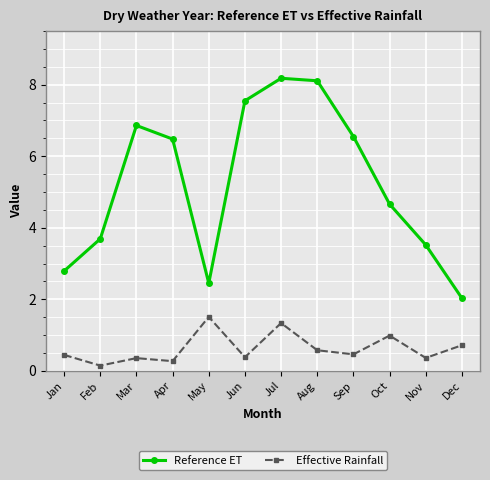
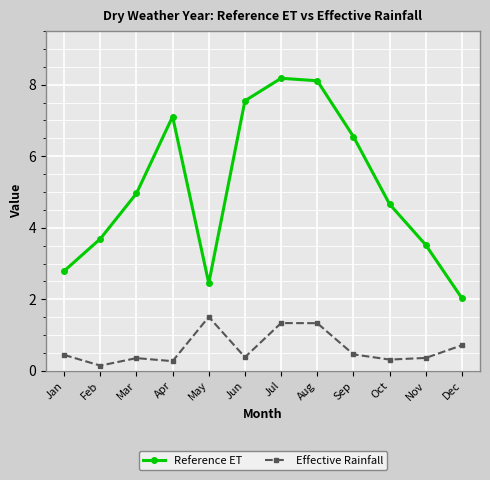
  {
    "Reference ET": {
      "Jan": 2.8,
      "Feb": 3.7,
-     "Mar": 6.9,
-     "Apr": 6.5,
+     "Mar": 5.0,
+     "Apr": 7.1,
      "May": 2.5,
      "Jun": 7.6,
      "Jul": 8.2,
      "Aug": 8.1,
      "Sep": 6.6,
      "Oct": 4.7,
      "Nov": 3.5,
      "Dec": 2.0
    },
    "Effective Rainfall": {
      "Jan": 0.4,
      "Feb": 0.1,
      "Mar": 0.4,
      "Apr": 0.3,
      "May": 1.5,
      "Jun": 0.4,
      "Jul": 1.3,
-     "Aug": 0.6,
+     "Aug": 1.3,
      "Sep": 0.5,
-     "Oct": 1.0,
+     "Oct": 0.3,
      "Nov": 0.4,
      "Dec": 0.7
    }
  }
